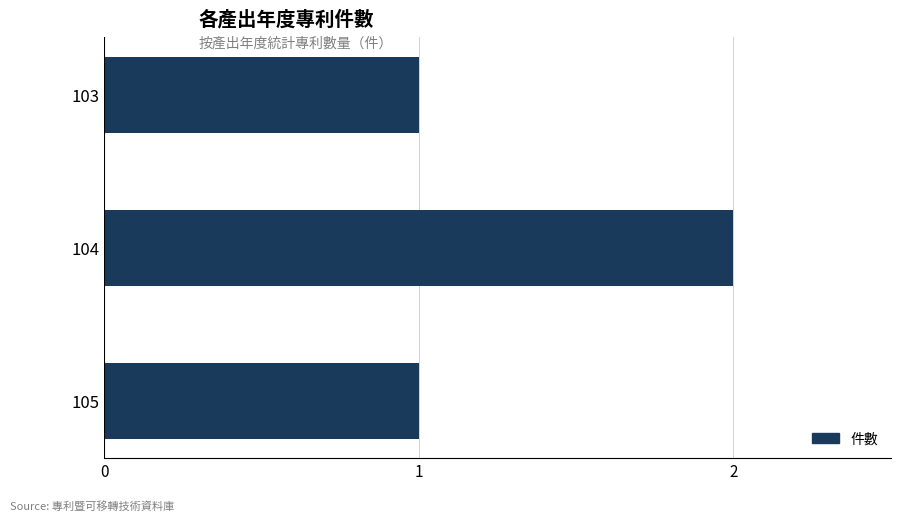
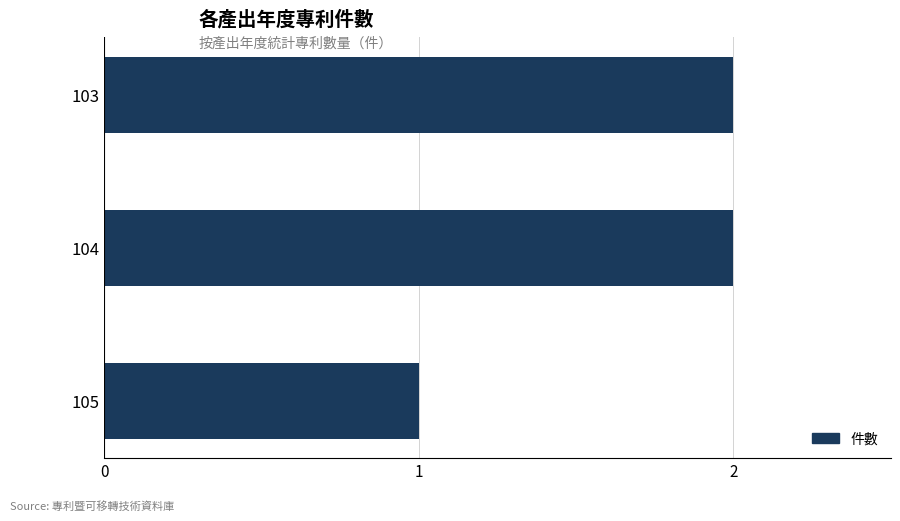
  {
-   "103": 1,
+   "103": 2,
    "104": 2,
    "105": 1
  }
